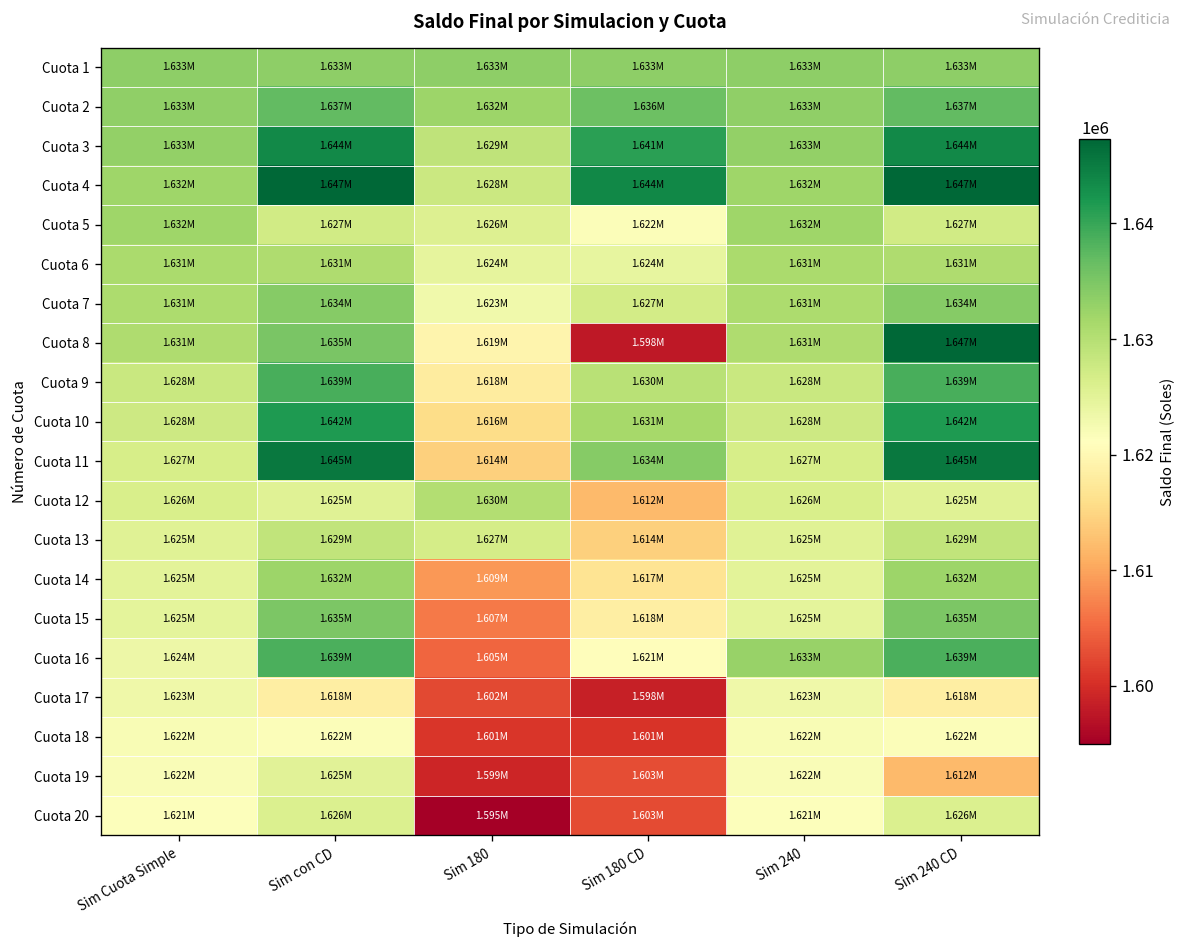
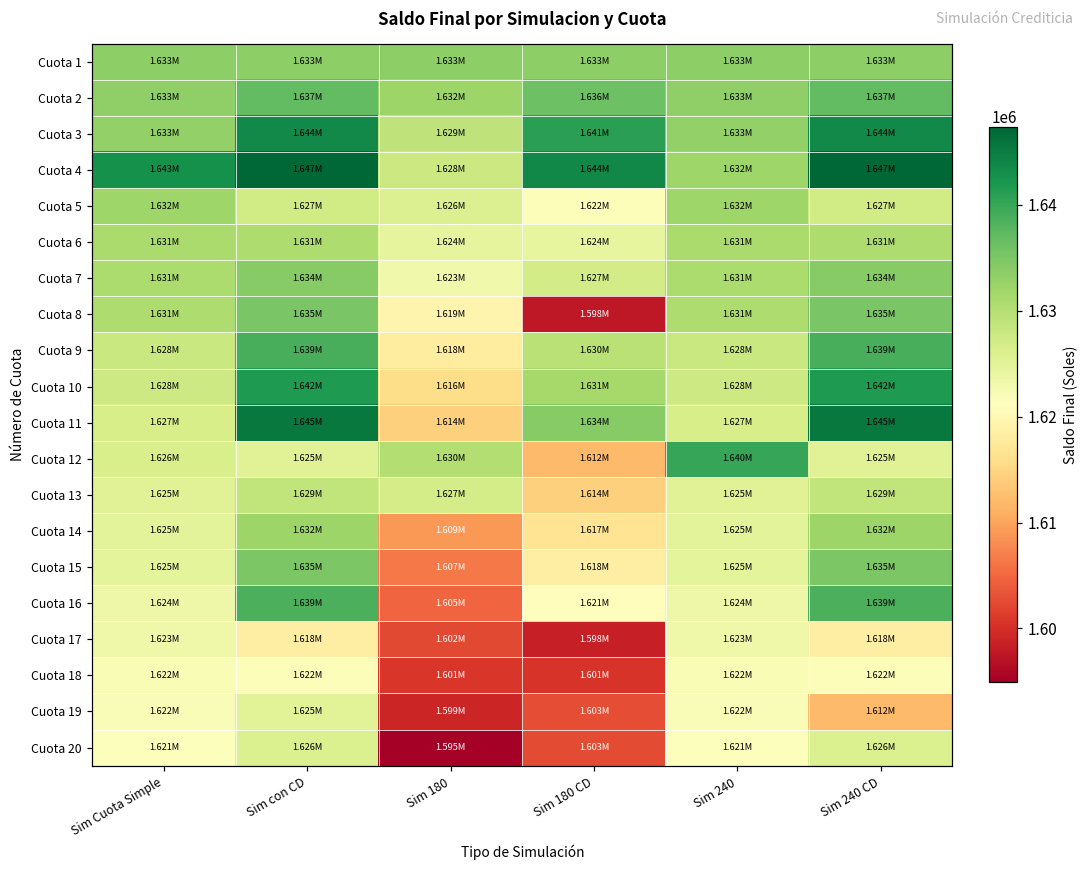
  {
    "Cuota 1": {
      "Sim Cuota Simple": "1.633M",
      "Sim con CD": "1.633M",
      "Sim 180": "1.633M",
      "Sim 180 CD": "1.633M",
      "Sim 240": "1.633M",
      "Sim 240 CD": "1.633M"
    },
    "Cuota 2": {
      "Sim Cuota Simple": "1.633M",
      "Sim con CD": "1.637M",
      "Sim 180": "1.632M",
      "Sim 180 CD": "1.636M",
      "Sim 240": "1.633M",
      "Sim 240 CD": "1.637M"
    },
    "Cuota 3": {
      "Sim Cuota Simple": "1.633M",
      "Sim con CD": "1.644M",
      "Sim 180": "1.629M",
      "Sim 180 CD": "1.641M",
      "Sim 240": "1.633M",
      "Sim 240 CD": "1.644M"
    },
    "Cuota 4": {
-     "Sim Cuota Simple": "1.632M",
+     "Sim Cuota Simple": "1.643M",
      "Sim con CD": "1.647M",
      "Sim 180": "1.628M",
      "Sim 180 CD": "1.644M",
      "Sim 240": "1.632M",
      "Sim 240 CD": "1.647M"
    },
    "Cuota 5": {
      "Sim Cuota Simple": "1.632M",
      "Sim con CD": "1.627M",
      "Sim 180": "1.626M",
      "Sim 180 CD": "1.622M",
      "Sim 240": "1.632M",
      "Sim 240 CD": "1.627M"
    },
    "Cuota 6": {
      "Sim Cuota Simple": "1.631M",
      "Sim con CD": "1.631M",
      "Sim 180": "1.624M",
      "Sim 180 CD": "1.624M",
      "Sim 240": "1.631M",
      "Sim 240 CD": "1.631M"
    },
    "Cuota 7": {
      "Sim Cuota Simple": "1.631M",
      "Sim con CD": "1.634M",
      "Sim 180": "1.623M",
      "Sim 180 CD": "1.627M",
      "Sim 240": "1.631M",
      "Sim 240 CD": "1.634M"
    },
    "Cuota 8": {
      "Sim Cuota Simple": "1.631M",
      "Sim con CD": "1.635M",
      "Sim 180": "1.619M",
      "Sim 180 CD": "1.598M",
      "Sim 240": "1.631M",
-     "Sim 240 CD": "1.647M"
+     "Sim 240 CD": "1.635M"
    },
    "Cuota 9": {
      "Sim Cuota Simple": "1.628M",
      "Sim con CD": "1.639M",
      "Sim 180": "1.618M",
      "Sim 180 CD": "1.630M",
      "Sim 240": "1.628M",
      "Sim 240 CD": "1.639M"
    },
    "Cuota 10": {
      "Sim Cuota Simple": "1.628M",
      "Sim con CD": "1.642M",
      "Sim 180": "1.616M",
      "Sim 180 CD": "1.631M",
      "Sim 240": "1.628M",
      "Sim 240 CD": "1.642M"
    },
    "Cuota 11": {
      "Sim Cuota Simple": "1.627M",
      "Sim con CD": "1.645M",
      "Sim 180": "1.614M",
      "Sim 180 CD": "1.634M",
      "Sim 240": "1.627M",
      "Sim 240 CD": "1.645M"
    },
    "Cuota 12": {
      "Sim Cuota Simple": "1.626M",
      "Sim con CD": "1.625M",
      "Sim 180": "1.630M",
      "Sim 180 CD": "1.612M",
-     "Sim 240": "1.626M",
+     "Sim 240": "1.640M",
      "Sim 240 CD": "1.625M"
    },
    "Cuota 13": {
      "Sim Cuota Simple": "1.625M",
      "Sim con CD": "1.629M",
      "Sim 180": "1.627M",
      "Sim 180 CD": "1.614M",
      "Sim 240": "1.625M",
      "Sim 240 CD": "1.629M"
    },
    "Cuota 14": {
      "Sim Cuota Simple": "1.625M",
      "Sim con CD": "1.632M",
      "Sim 180": "1.609M",
      "Sim 180 CD": "1.617M",
      "Sim 240": "1.625M",
      "Sim 240 CD": "1.632M"
    },
    "Cuota 15": {
      "Sim Cuota Simple": "1.625M",
      "Sim con CD": "1.635M",
      "Sim 180": "1.607M",
      "Sim 180 CD": "1.618M",
      "Sim 240": "1.625M",
      "Sim 240 CD": "1.635M"
    },
    "Cuota 16": {
      "Sim Cuota Simple": "1.624M",
      "Sim con CD": "1.639M",
      "Sim 180": "1.605M",
      "Sim 180 CD": "1.621M",
-     "Sim 240": "1.633M",
+     "Sim 240": "1.624M",
      "Sim 240 CD": "1.639M"
    },
    "Cuota 17": {
      "Sim Cuota Simple": "1.623M",
      "Sim con CD": "1.618M",
      "Sim 180": "1.602M",
      "Sim 180 CD": "1.598M",
      "Sim 240": "1.623M",
      "Sim 240 CD": "1.618M"
    },
    "Cuota 18": {
      "Sim Cuota Simple": "1.622M",
      "Sim con CD": "1.622M",
      "Sim 180": "1.601M",
      "Sim 180 CD": "1.601M",
      "Sim 240": "1.622M",
      "Sim 240 CD": "1.622M"
    },
    "Cuota 19": {
      "Sim Cuota Simple": "1.622M",
      "Sim con CD": "1.625M",
      "Sim 180": "1.599M",
      "Sim 180 CD": "1.603M",
      "Sim 240": "1.622M",
      "Sim 240 CD": "1.612M"
    },
    "Cuota 20": {
      "Sim Cuota Simple": "1.621M",
      "Sim con CD": "1.626M",
      "Sim 180": "1.595M",
      "Sim 180 CD": "1.603M",
      "Sim 240": "1.621M",
      "Sim 240 CD": "1.626M"
    }
  }
